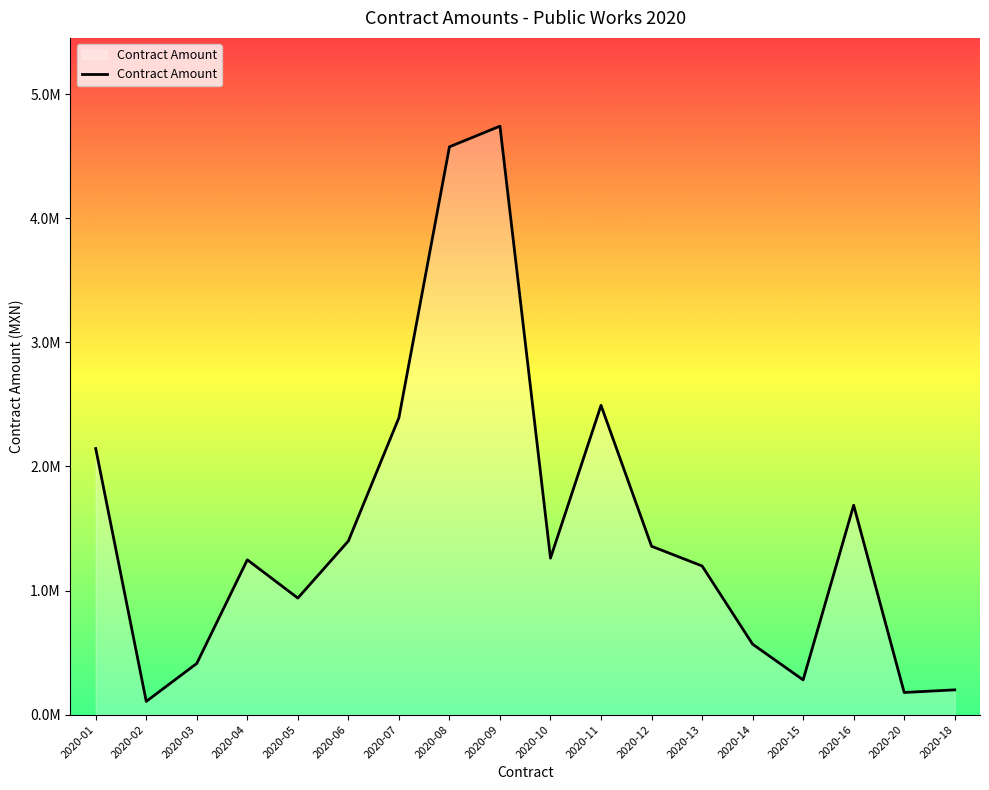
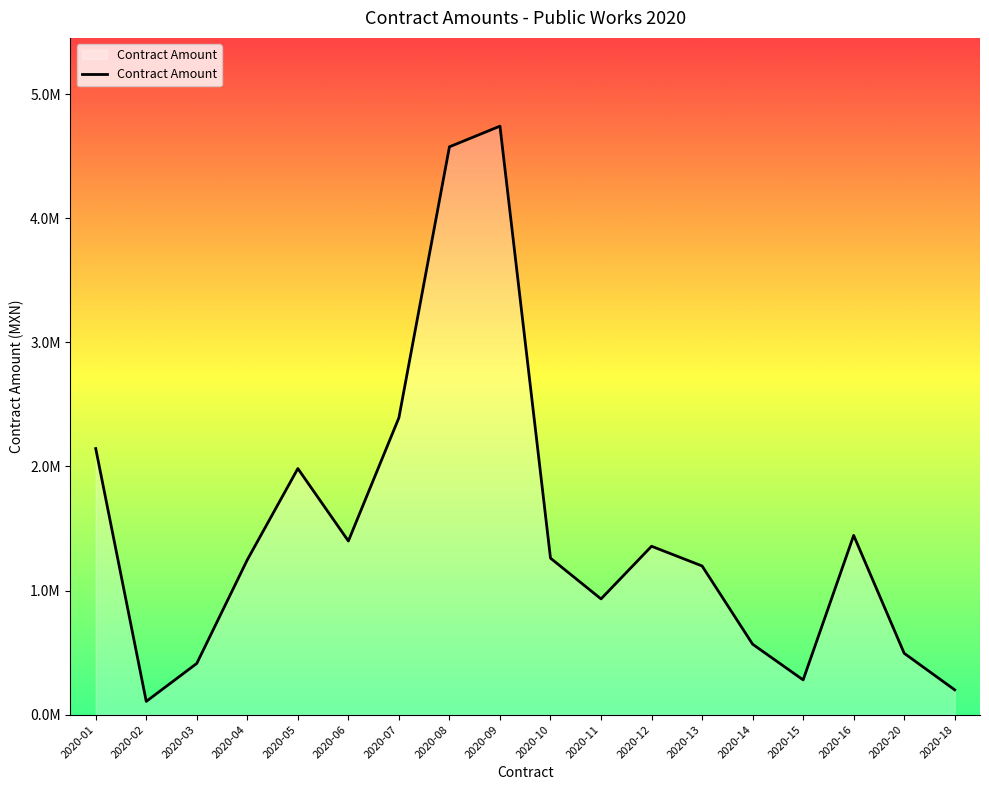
  {
    "2020-01": 2140000,
    "2020-02": 110000,
    "2020-03": 410000,
    "2020-04": 1250000,
-   "2020-05": 940000,
+   "2020-05": 1980000,
    "2020-06": 1400000,
    "2020-07": 2390000,
    "2020-08": 4580000,
    "2020-09": 4740000,
    "2020-10": 1260000,
-   "2020-11": 2490000,
+   "2020-11": 930000,
    "2020-12": 1360000,
    "2020-13": 1200000,
    "2020-14": 570000,
    "2020-15": 280000,
-   "2020-16": 1690000,
-   "2020-20": 180000,
+   "2020-16": 1440000,
+   "2020-20": 490000,
    "2020-18": 200000
  }
